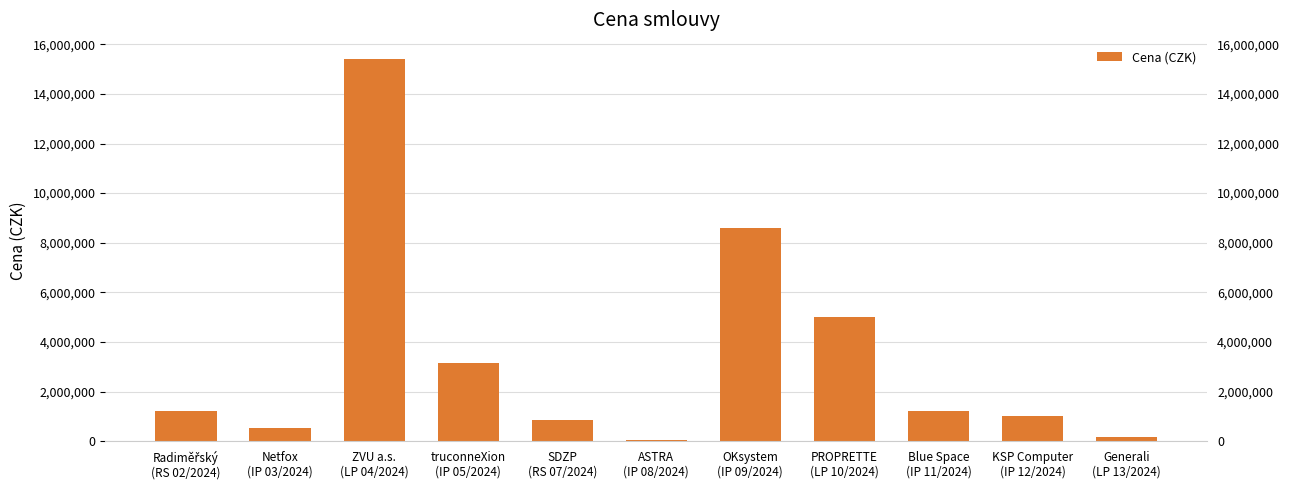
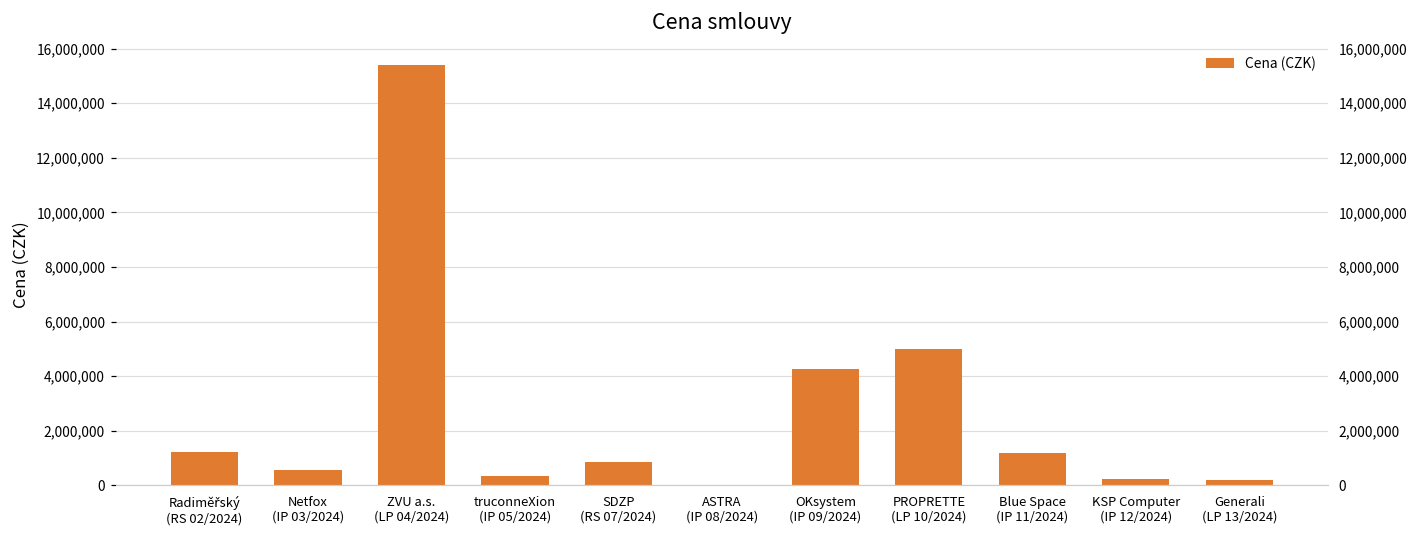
  {
    "Radiměřský (RS 02/2024)": "1,200,000",
    "Netfox (IP 03/2024)": "500,000",
    "ZVU a.s. (LP 04/2024)": "15,400,000",
-   "truconneXion (IP 05/2024)": "3,200,000",
+   "truconneXion (IP 05/2024)": "300,000",
    "SDZP (RS 07/2024)": "900,000",
-   "OKsystem (IP 09/2024)": "8,600,000",
+   "OKsystem (IP 09/2024)": "4,300,000",
    "PROPRETTE (LP 10/2024)": "5,000,000",
    "Blue Space (IP 11/2024)": "1,200,000",
-   "KSP Computer (IP 12/2024)": "1,000,000",
+   "KSP Computer (IP 12/2024)": "200,000",
    "Generali (LP 13/2024)": "200,000"
  }
